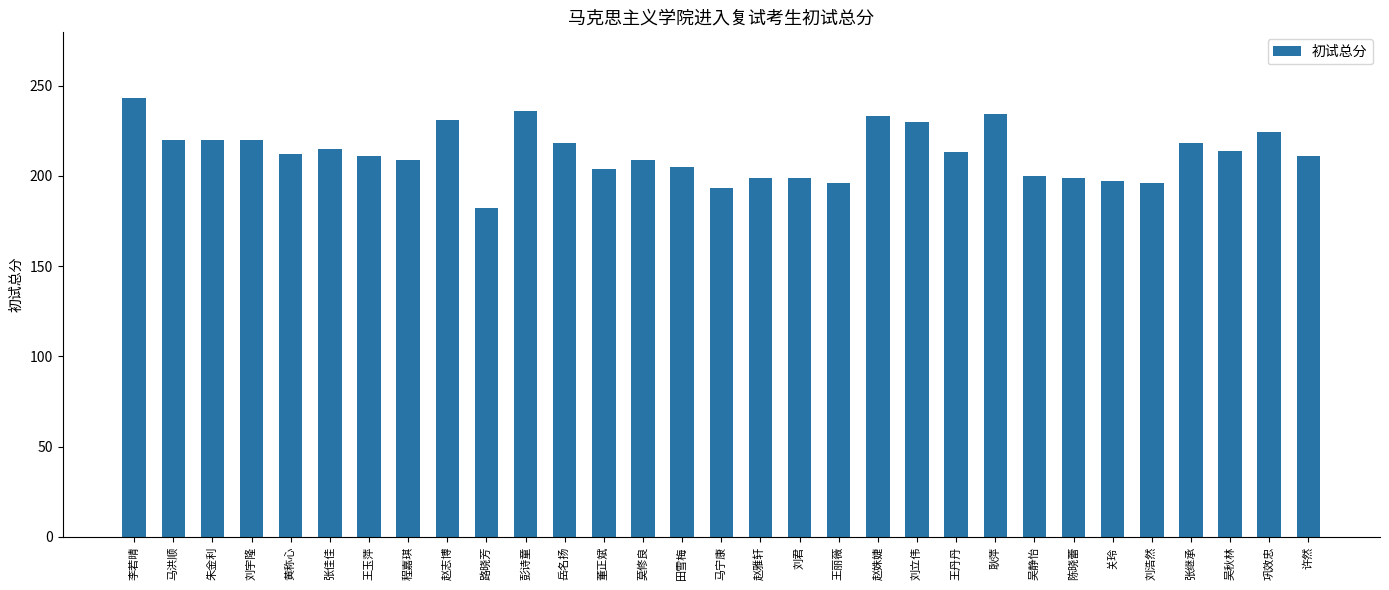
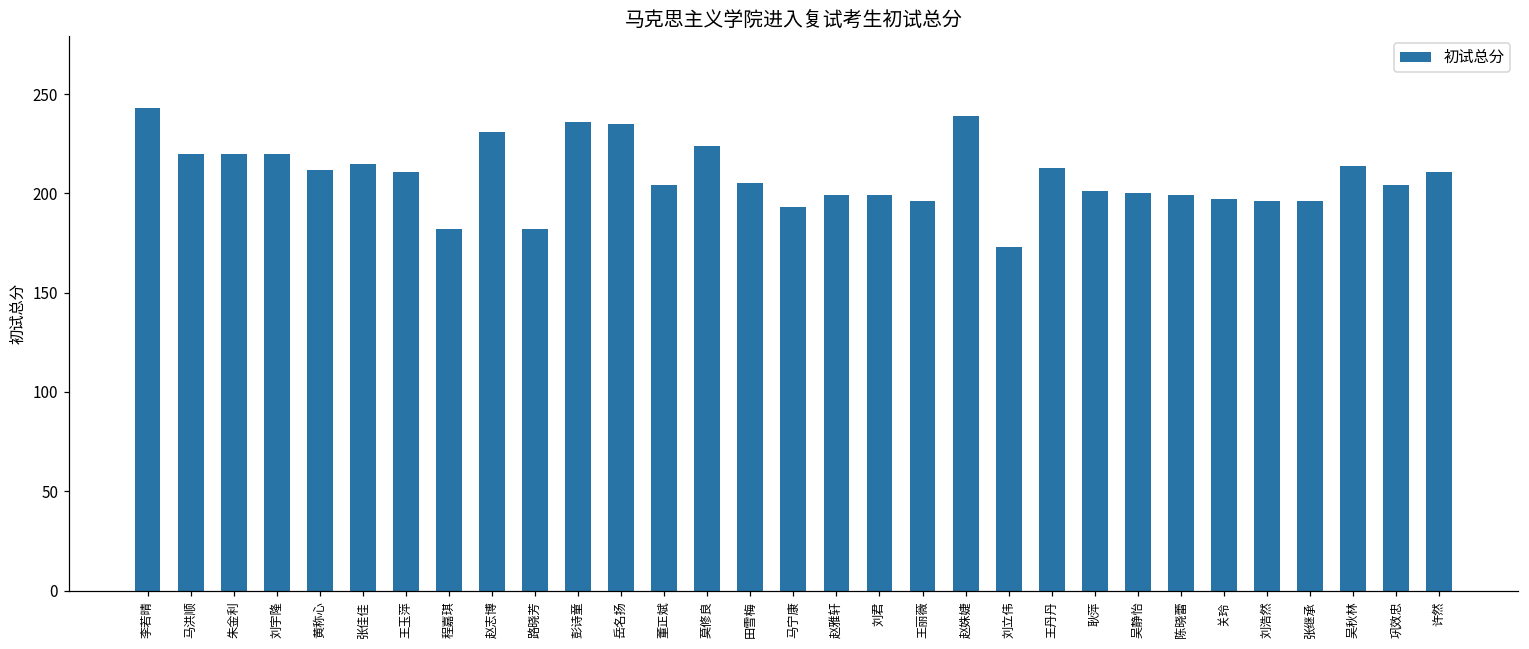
  {
    "李若晴": 243,
    "马洪顺": 220,
    "朱金利": 220,
    "刘宇隆": 220,
    "黄称心": 212,
    "张佳佳": 215,
    "王玉萍": 211,
-   "程嘉琪": 209,
+   "程嘉琪": 182,
    "赵志博": 231,
    "路晓芳": 182,
    "彭诗童": 236,
-   "岳名扬": 218,
+   "岳名扬": 235,
    "董正斌": 204,
-   "莫修良": 209,
+   "莫修良": 224,
    "田雪梅": 205,
    "马宁康": 193,
    "赵雅轩": 199,
    "刘君": 199,
    "王丽薇": 196,
-   "赵姝婕": 233,
-   "刘立伟": 230,
+   "赵姝婕": 239,
+   "刘立伟": 173,
    "王丹丹": 213,
-   "耿萍": 234,
+   "耿萍": 201,
    "吴静怡": 200,
    "陈晓蕾": 199,
    "关玲": 197,
    "刘浩然": 196,
-   "张继承": 218,
+   "张继承": 196,
    "吴秋林": 214,
-   "巩效忠": 224,
+   "巩效忠": 204,
    "许然": 211
  }
